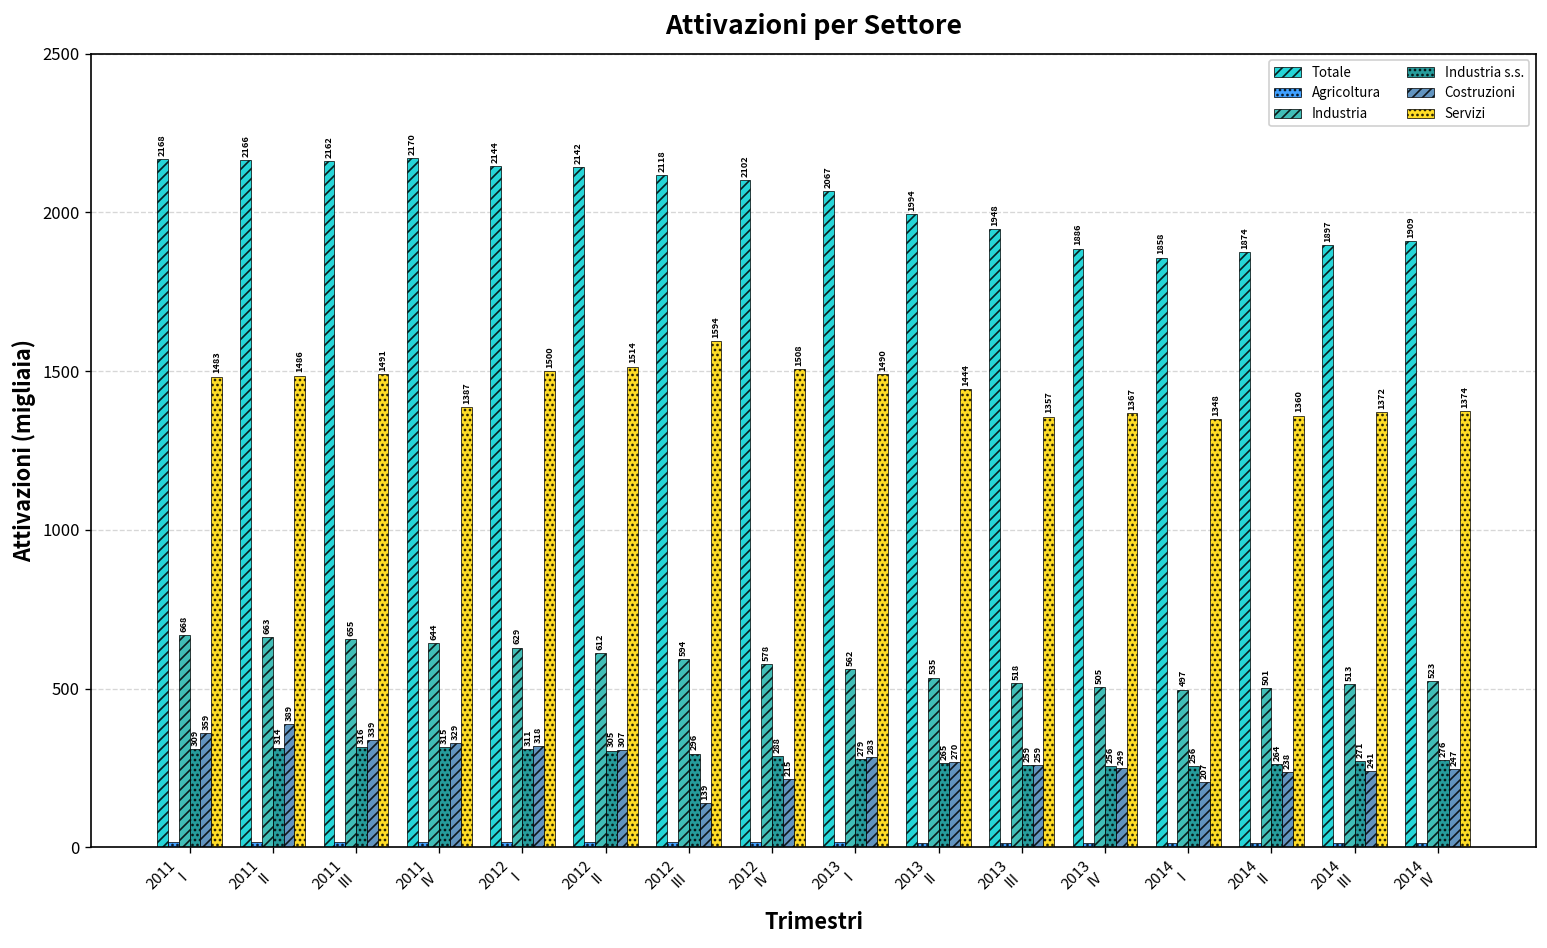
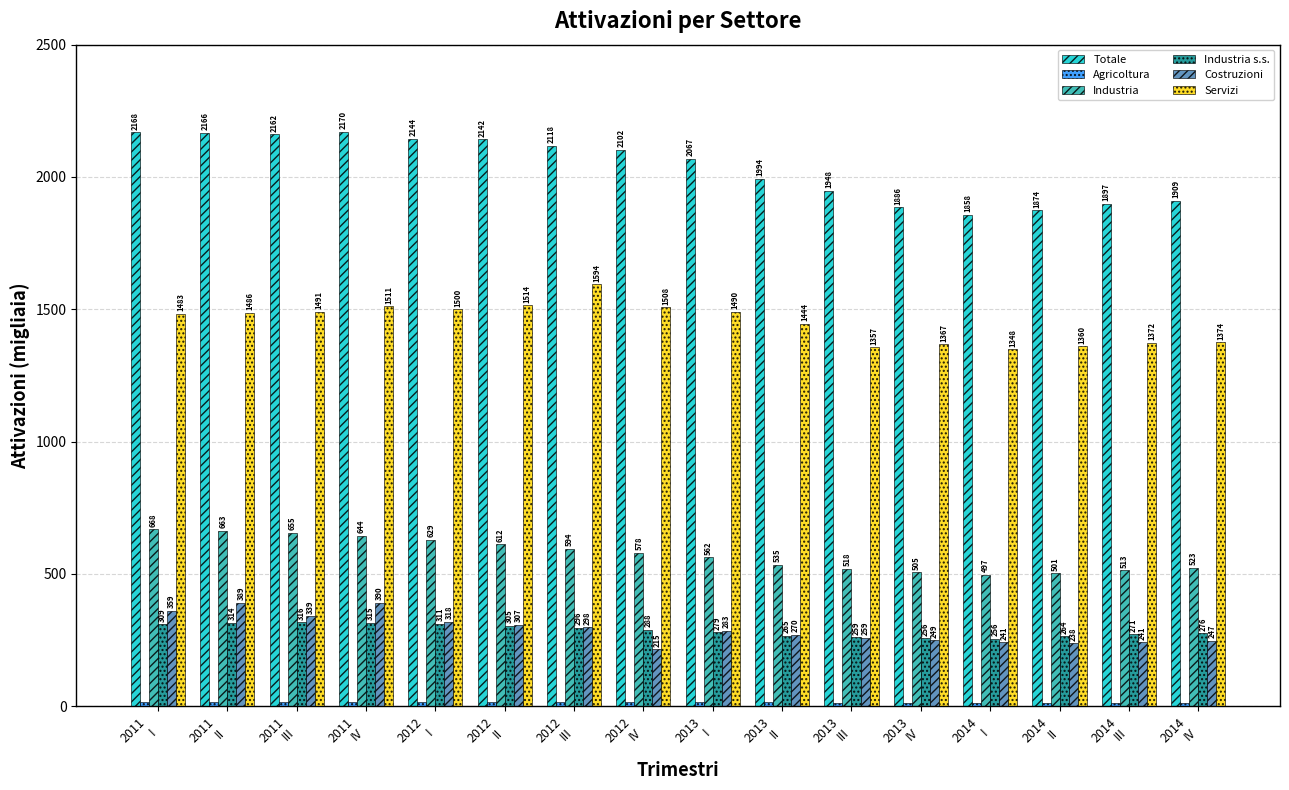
  {
    "Agricoltura": {
      "2011 I": 20,
      "2011 II": 20,
      "2011 III": 20,
      "2011 IV": 20,
      "2012 I": 20,
      "2012 II": 20,
      "2012 III": 20,
      "2012 IV": 20,
      "2013 I": 20,
      "2013 II": 10,
      "2013 III": 10,
      "2013 IV": 10,
      "2014 I": 10,
      "2014 II": 10,
      "2014 III": 10,
      "2014 IV": 10
    },
    "Costruzioni": {
      "2011 I": 359,
      "2011 II": 389,
      "2011 III": 339,
-     "2011 IV": 329,
+     "2011 IV": 390,
      "2012 I": 318,
      "2012 II": 307,
-     "2012 III": 139,
+     "2012 III": 298,
      "2012 IV": 215,
      "2013 I": 283,
      "2013 II": 270,
      "2013 III": 259,
      "2013 IV": 249,
-     "2014 I": 207,
+     "2014 I": 241,
      "2014 II": 238,
      "2014 III": 241,
      "2014 IV": 247
    },
    "Servizi": {
      "2011 I": 1483,
      "2011 II": 1486,
      "2011 III": 1491,
-     "2011 IV": 1387,
+     "2011 IV": 1511,
      "2012 I": 1500,
      "2012 II": 1514,
      "2012 III": 1594,
      "2012 IV": 1508,
      "2013 I": 1490,
      "2013 II": 1444,
      "2013 III": 1357,
      "2013 IV": 1367,
      "2014 I": 1348,
      "2014 II": 1360,
      "2014 III": 1372,
      "2014 IV": 1374
    }
  }
